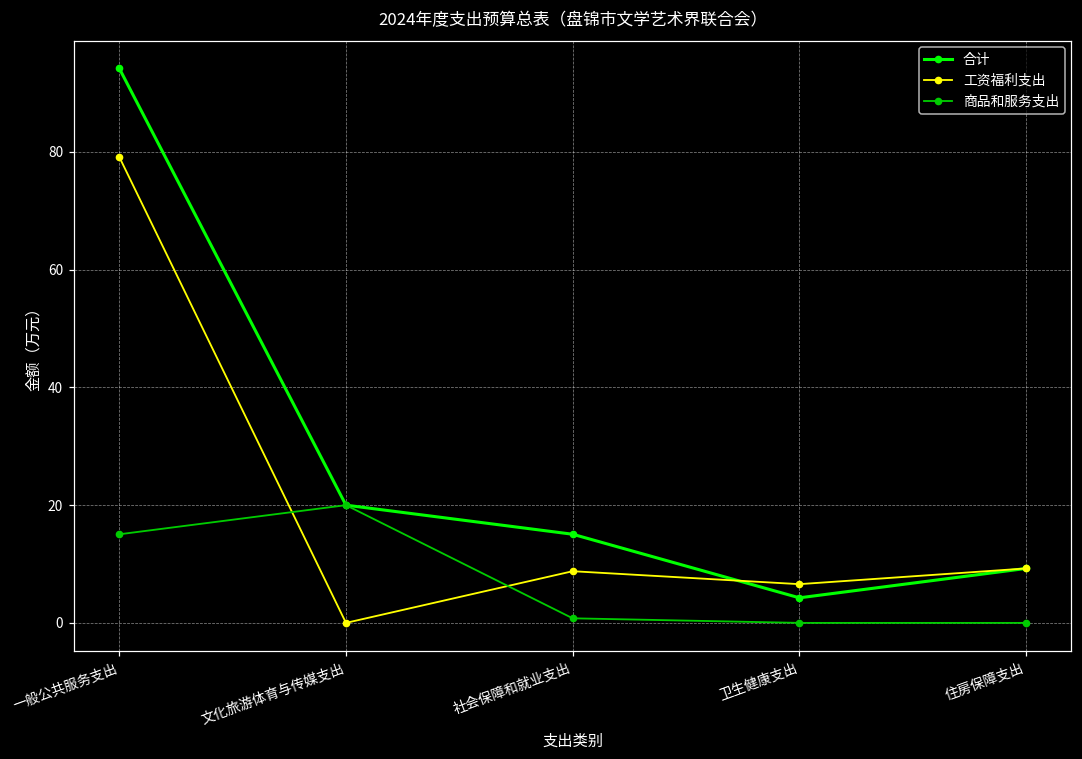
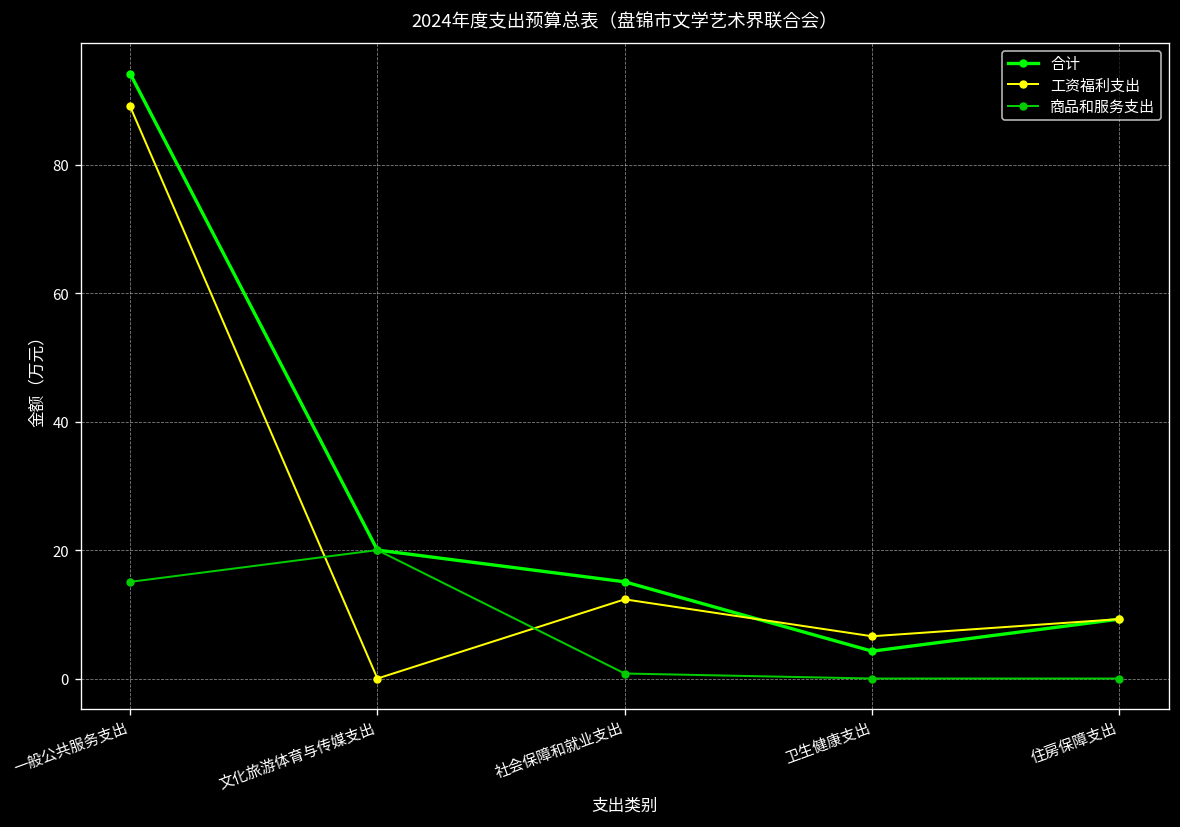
  {
    "工资福利支出": {
-     "一般公共服务支出": 79,
+     "一般公共服务支出": 89,
      "文化旅游体育与传媒支出": 0,
-     "社会保障和就业支出": 9,
+     "社会保障和就业支出": 12,
      "卫生健康支出": 7
    }
  }
